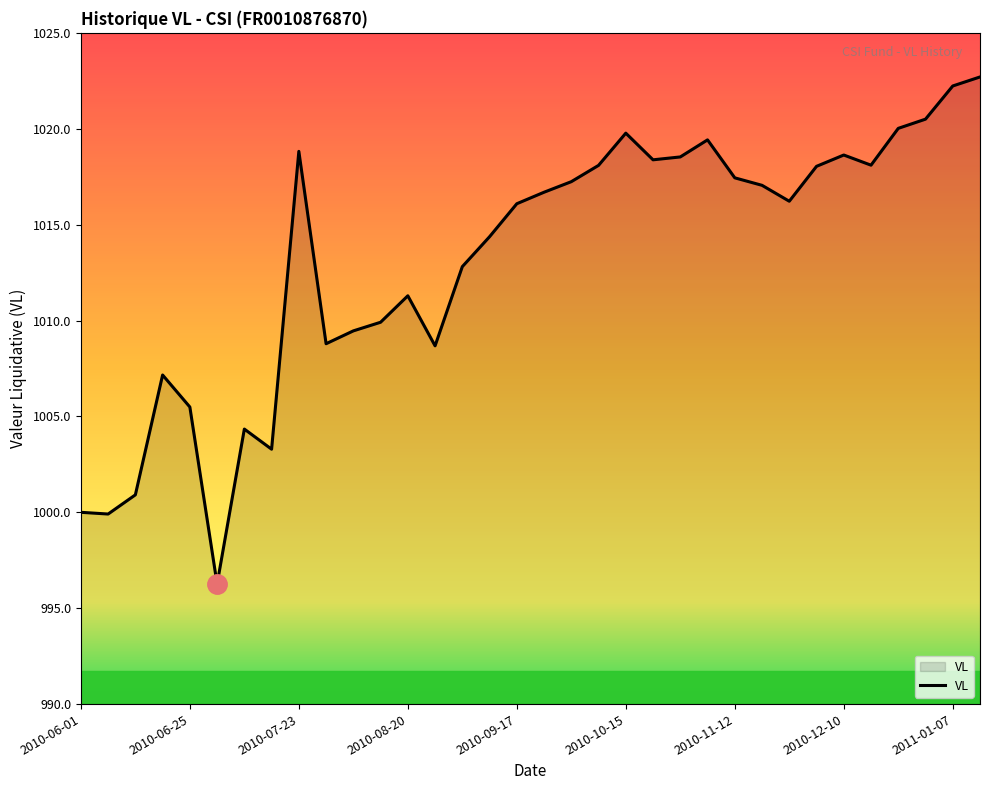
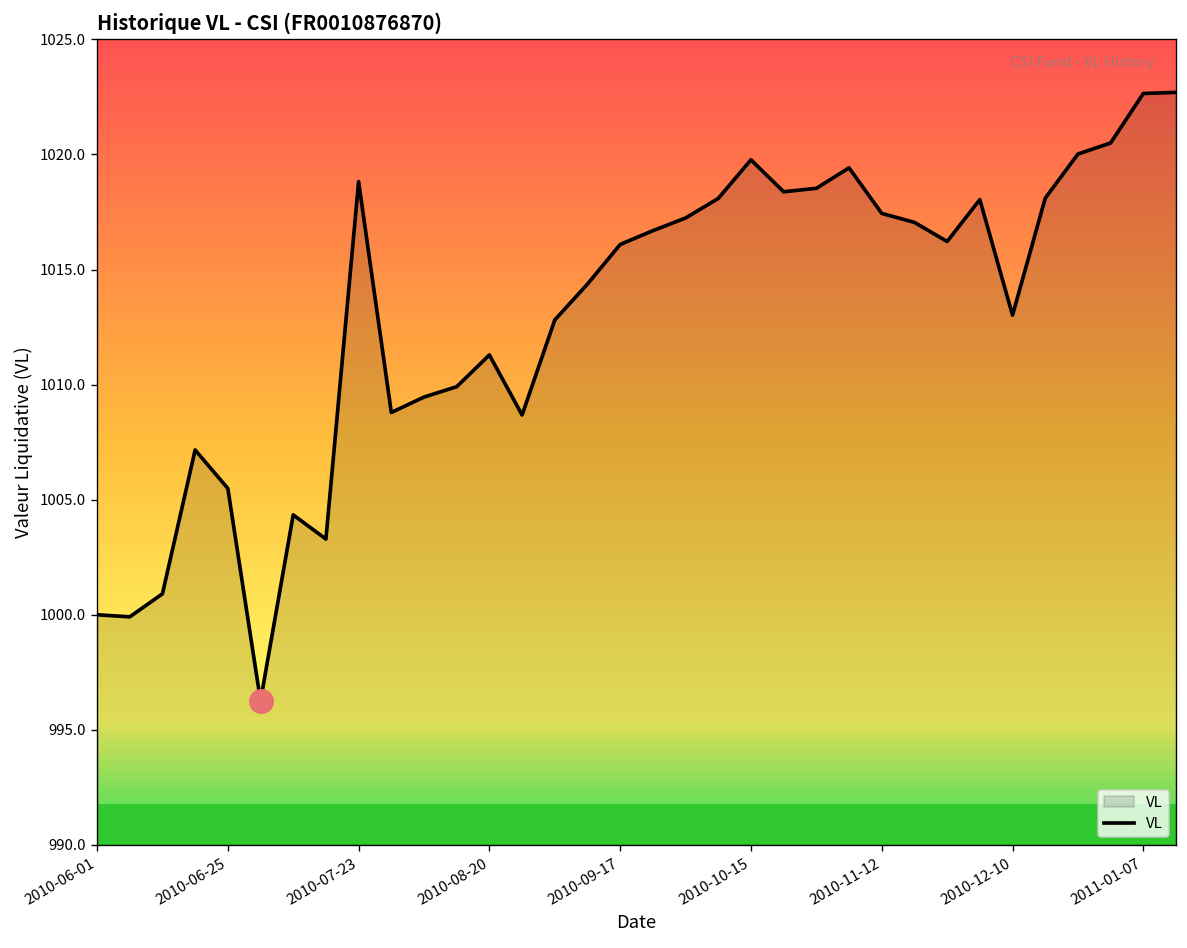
  {
    "VL": {
      "2010-06-01": 1000.0,
      "2010-06-25": 1005.5,
      "2010-07-23": 1018.8,
      "2010-08-20": 1011.3,
      "2010-09-17": 1016.1,
      "2010-10-15": 1019.8,
      "2010-11-12": 1017.4,
-     "2010-12-10": 1018.6,
-     "2011-01-07": 1022.2
+     "2010-12-10": 1013.0,
+     "2011-01-07": 1022.7
    }
  }
